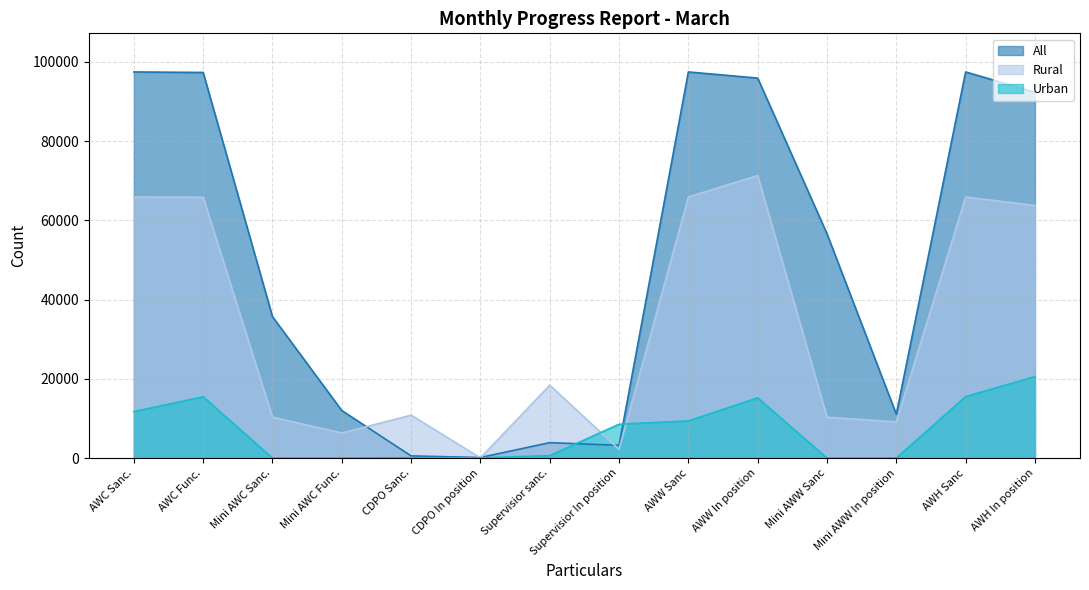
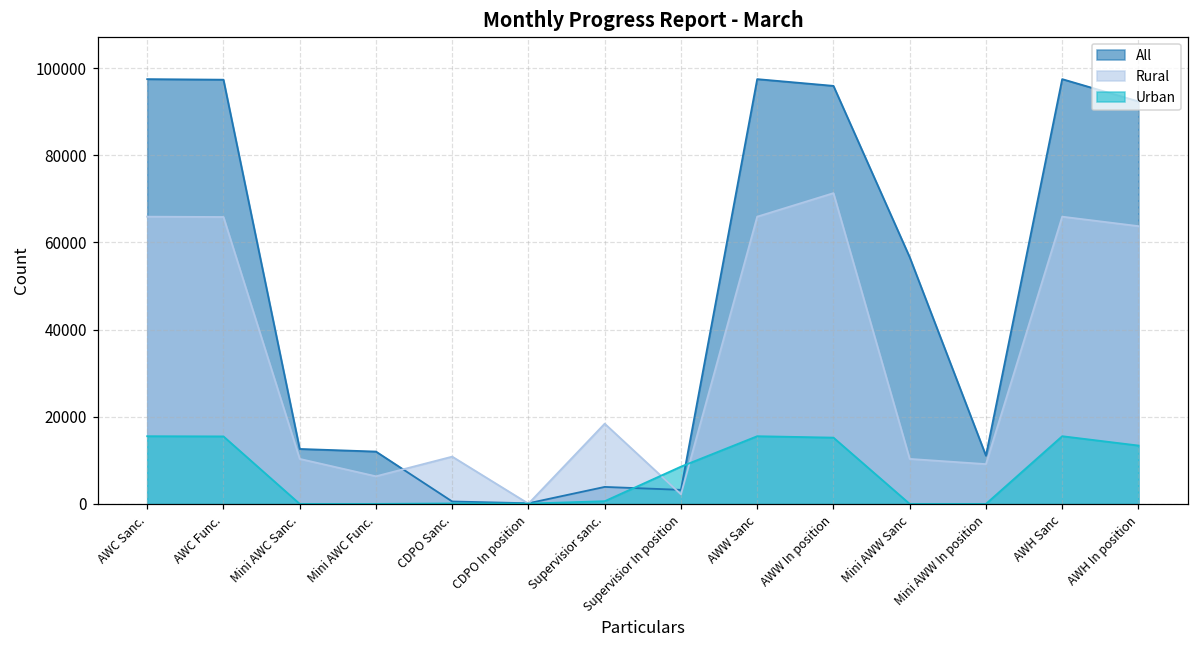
  {
    "All": {
      "AWC Sanc.": 97000,
      "AWC Func.": 97000,
-     "Mini AWC Sanc.": 36000,
+     "Mini AWC Sanc.": 13000,
      "Mini AWC Func.": 12000,
      "Supervisior sanc.": 4000,
      "Supervisior In position": 3000,
      "AWW Sanc": 97000,
      "AWW In position": 96000,
      "Mini AWW Sanc": 57000,
      "Mini AWW In position": 11000,
      "AWH Sanc": 97000
    },
    "Rural": {
      "AWC Sanc.": 66000,
      "AWC Func.": 66000,
      "Mini AWC Sanc.": 10000,
      "Mini AWC Func.": 6000,
      "CDPO Sanc.": 11000,
      "Supervisior sanc.": 18000,
      "Supervisior In position": 2000,
      "AWW Sanc": 66000,
      "AWW In position": 71000,
      "Mini AWW Sanc": 10000,
      "Mini AWW In position": 9000,
      "AWH Sanc": 66000,
      "AWH In position": 64000
    },
    "Urban": {
-     "AWC Sanc.": 12000,
+     "AWC Sanc.": 16000,
      "AWC Func.": 15000,
      "Mini AWC Sanc.": 0,
      "Mini AWC Func.": 0,
      "Supervisior sanc.": 1000,
      "Supervisior In position": 9000,
-     "AWW Sanc": 9000,
+     "AWW Sanc": 16000,
      "AWW In position": 15000,
      "Mini AWW Sanc": 0,
      "Mini AWW In position": 0,
      "AWH Sanc": 16000,
-     "AWH In position": 21000
+     "AWH In position": 13000
    }
  }
